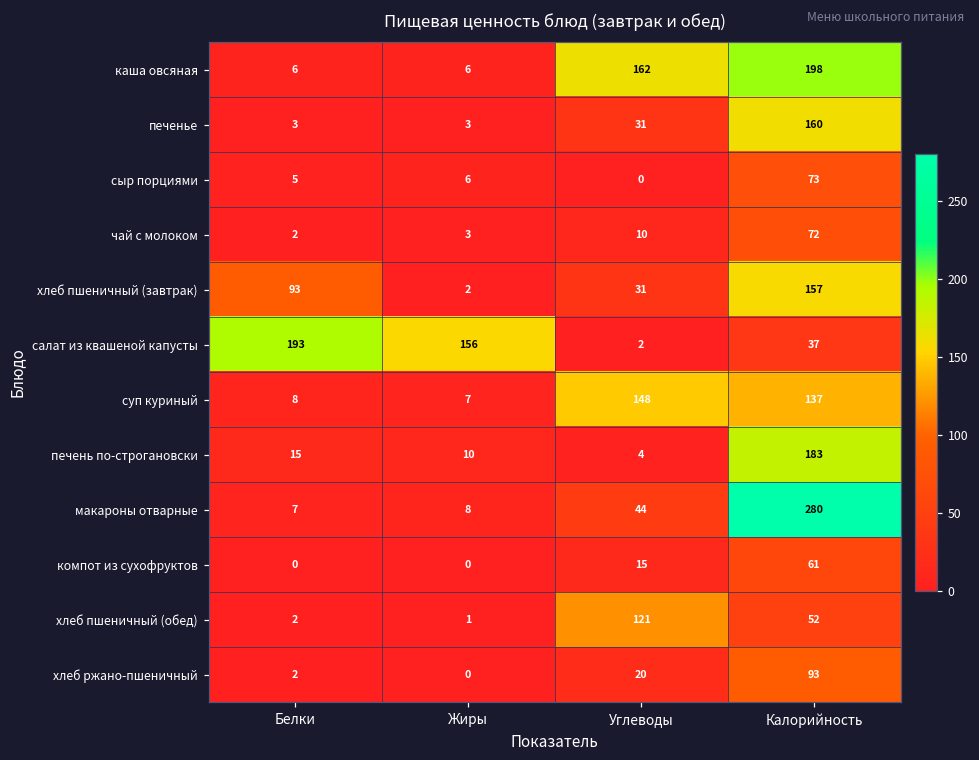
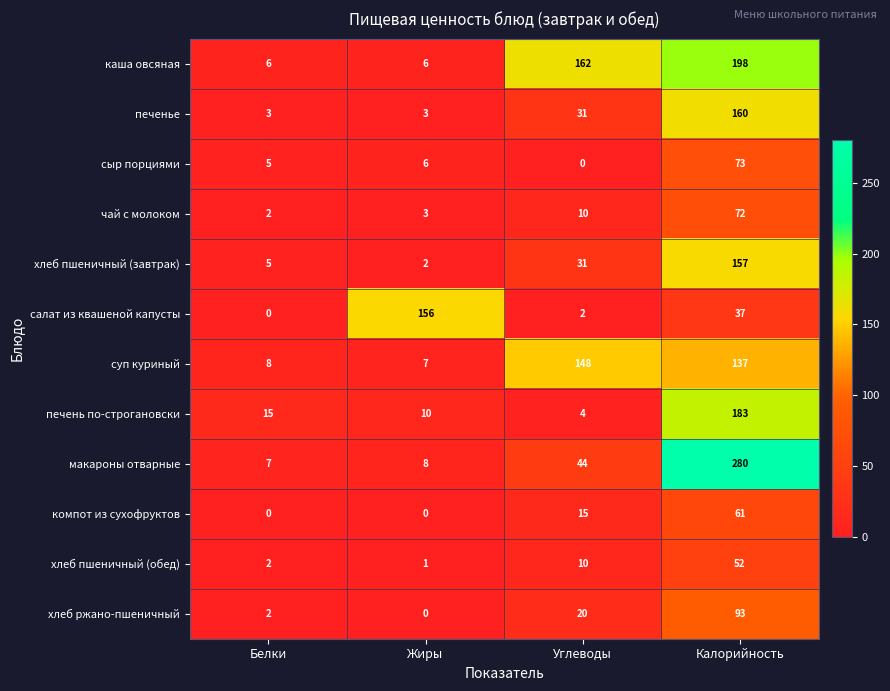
  {
    "каша овсяная": {
      "Белки": 6,
      "Жиры": 6,
      "Углеводы": 162,
      "Калорийность": 198
    },
    "печенье": {
      "Белки": 3,
      "Жиры": 3,
      "Углеводы": 31,
      "Калорийность": 160
    },
    "сыр порциями": {
      "Белки": 5,
      "Жиры": 6,
      "Углеводы": 0,
      "Калорийность": 73
    },
    "чай с молоком": {
      "Белки": 2,
      "Жиры": 3,
      "Углеводы": 10,
      "Калорийность": 72
    },
    "хлеб пшеничный (завтрак)": {
-     "Белки": 93,
+     "Белки": 5,
      "Жиры": 2,
      "Углеводы": 31,
      "Калорийность": 157
    },
    "салат из квашеной капусты": {
-     "Белки": 193,
+     "Белки": 0,
      "Жиры": 156,
      "Углеводы": 2,
      "Калорийность": 37
    },
    "суп куриный": {
      "Белки": 8,
      "Жиры": 7,
      "Углеводы": 148,
      "Калорийность": 137
    },
    "печень по-строгановски": {
      "Белки": 15,
      "Жиры": 10,
      "Углеводы": 4,
      "Калорийность": 183
    },
    "макароны отварные": {
      "Белки": 7,
      "Жиры": 8,
      "Углеводы": 44,
      "Калорийность": 280
    },
    "компот из сухофруктов": {
      "Белки": 0,
      "Жиры": 0,
      "Углеводы": 15,
      "Калорийность": 61
    },
    "хлеб пшеничный (обед)": {
      "Белки": 2,
      "Жиры": 1,
-     "Углеводы": 121,
+     "Углеводы": 10,
      "Калорийность": 52
    },
    "хлеб ржано-пшеничный": {
      "Белки": 2,
      "Жиры": 0,
      "Углеводы": 20,
      "Калорийность": 93
    }
  }
